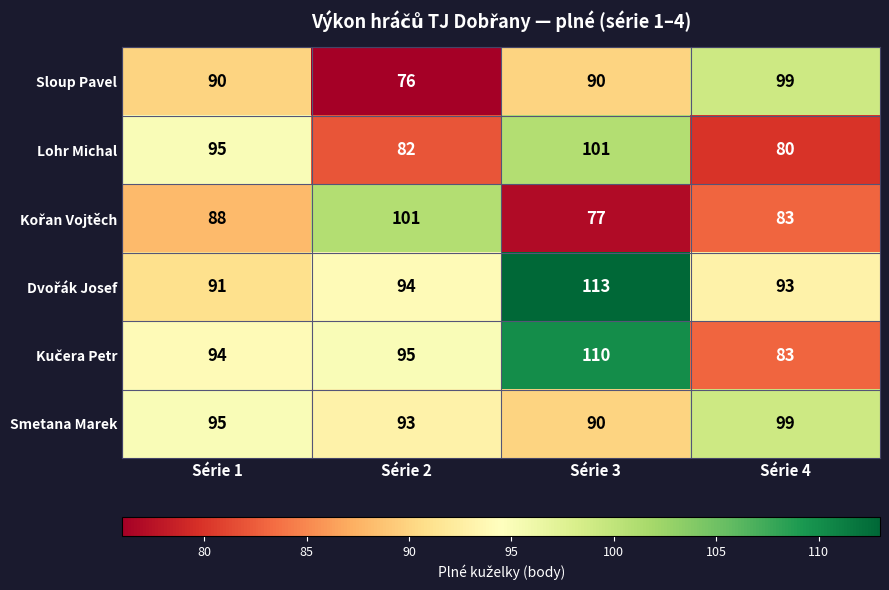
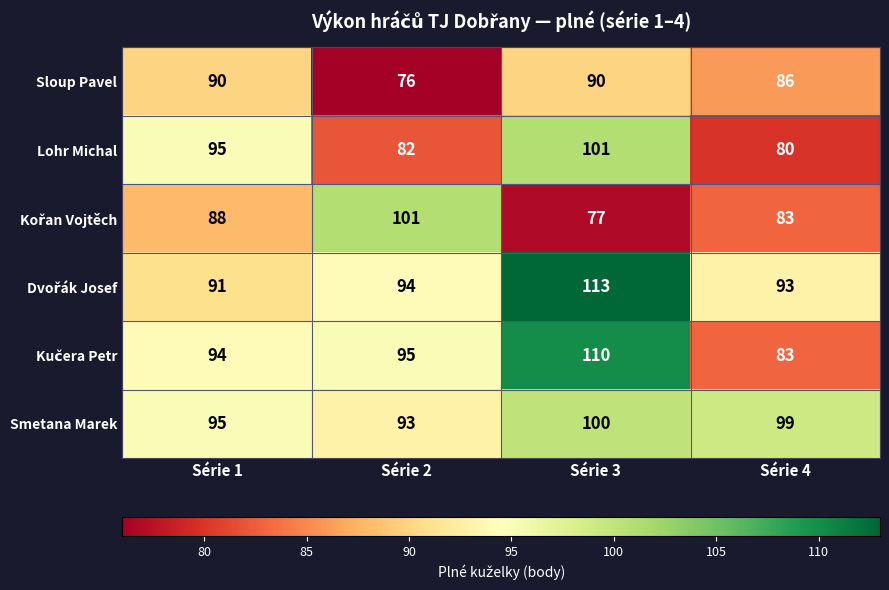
  {
    "Sloup Pavel": {
      "Série 1": 90,
      "Série 2": 76,
      "Série 3": 90,
-     "Série 4": 99
+     "Série 4": 86
    },
    "Lohr Michal": {
      "Série 1": 95,
      "Série 2": 82,
      "Série 3": 101,
      "Série 4": 80
    },
    "Kořan Vojtěch": {
      "Série 1": 88,
      "Série 2": 101,
      "Série 3": 77,
      "Série 4": 83
    },
    "Dvořák Josef": {
      "Série 1": 91,
      "Série 2": 94,
      "Série 3": 113,
      "Série 4": 93
    },
    "Kučera Petr": {
      "Série 1": 94,
      "Série 2": 95,
      "Série 3": 110,
      "Série 4": 83
    },
    "Smetana Marek": {
      "Série 1": 95,
      "Série 2": 93,
-     "Série 3": 90,
+     "Série 3": 100,
      "Série 4": 99
    }
  }
